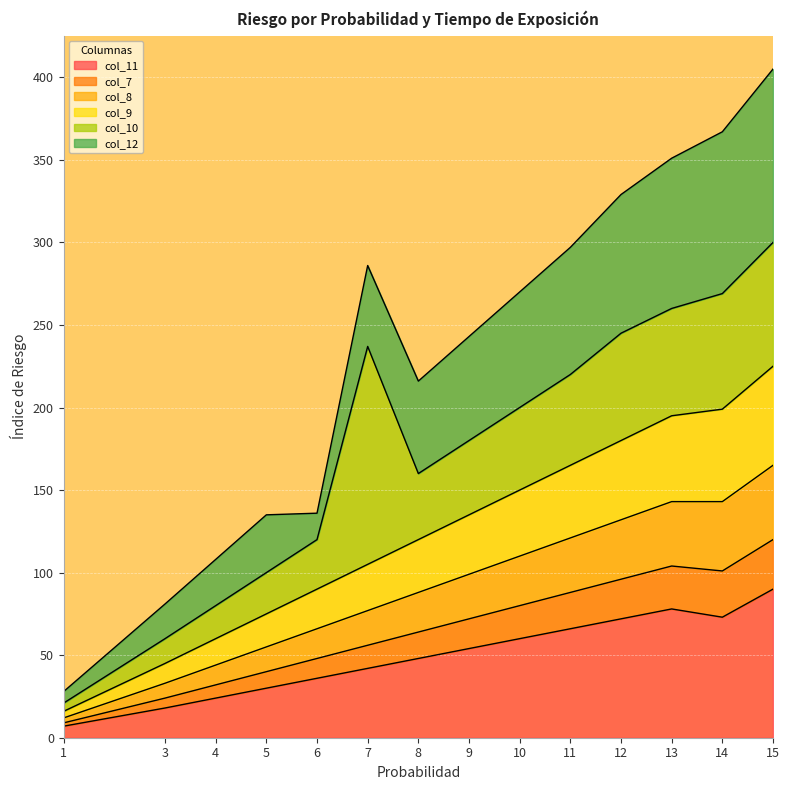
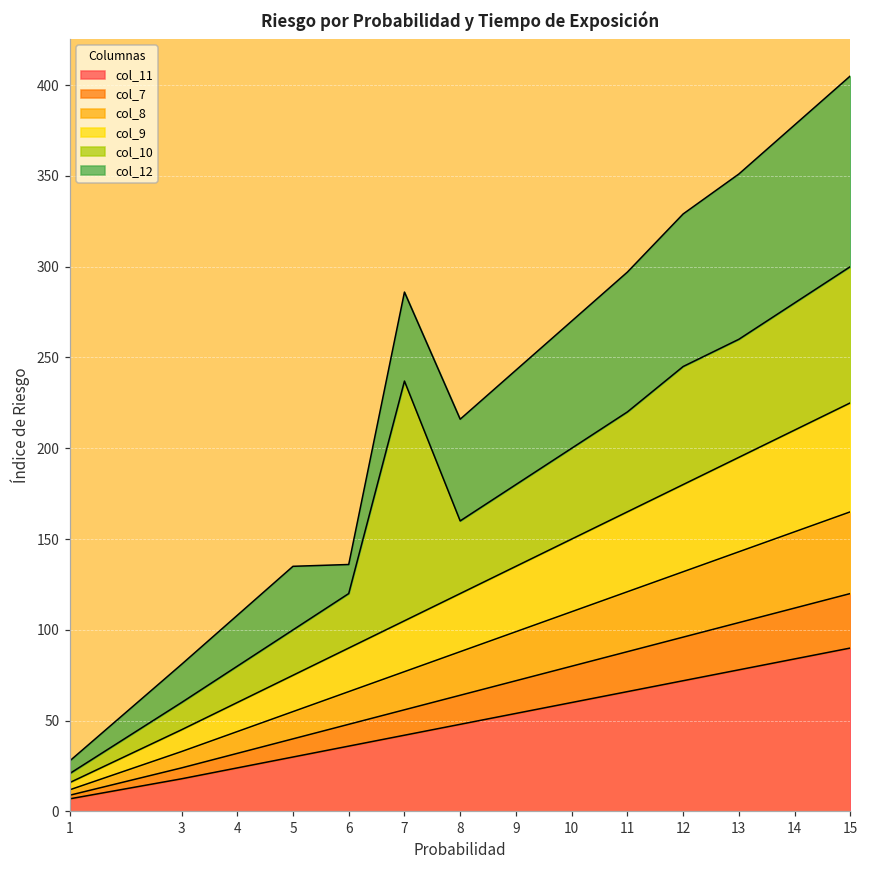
  {
    "col_11": {
      "1": 7,
      "3": 18,
      "4": 24,
      "5": 30,
      "6": 36,
      "7": 42,
      "8": 48,
      "9": 54,
      "10": 60,
      "11": 66,
      "12": 72,
      "13": 78,
-     "14": 73,
+     "14": 84,
      "15": 90
    },
    "col_10": {
      "1": 5,
      "3": 15,
      "4": 20,
      "5": 25,
      "6": 30,
      "7": 132,
      "8": 40,
      "9": 45,
      "10": 50,
      "11": 55,
      "12": 65,
      "13": 65,
      "14": 70,
      "15": 75
    },
    "col_12": {
      "1": 7,
      "3": 21,
      "4": 28,
      "5": 35,
      "6": 16,
      "7": 49,
      "8": 56,
      "9": 63,
      "10": 70,
      "11": 77,
      "12": 84,
      "13": 91,
      "14": 98,
      "15": 105
    }
  }
